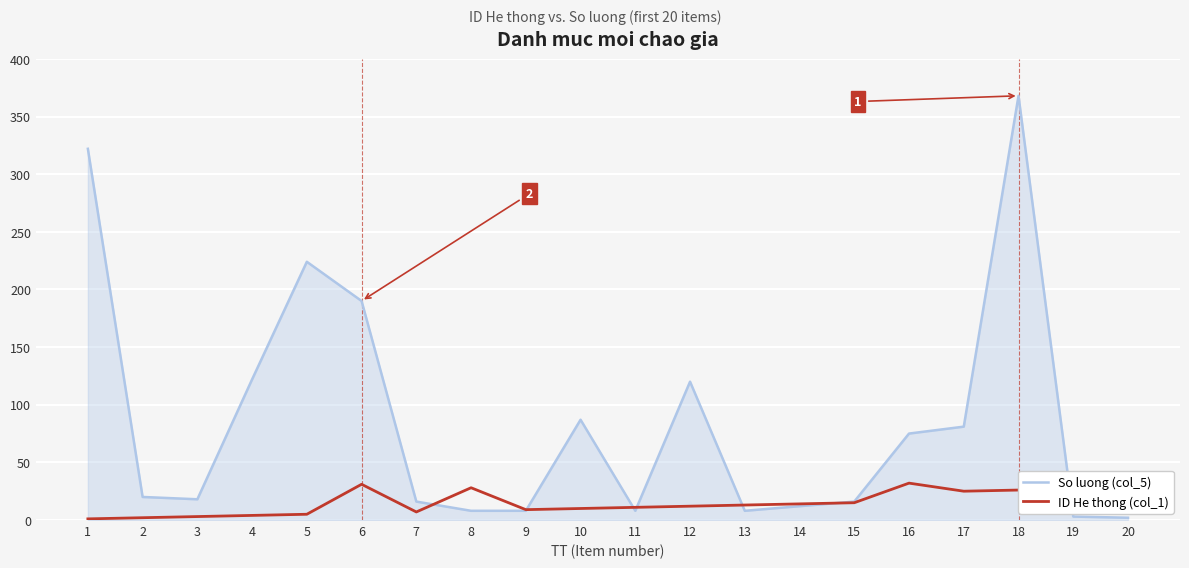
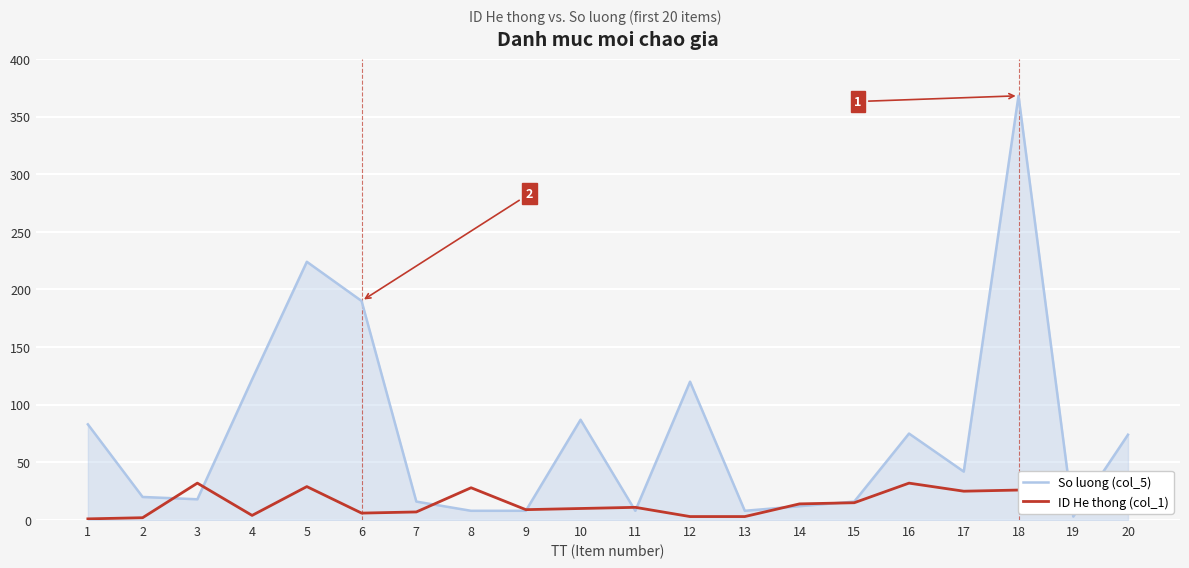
  {
    "So luong (col_5)": {
-     "1": 322,
+     "1": 83,
      "2": 20,
      "3": 18,
      "4": 122,
      "5": 224,
      "6": 190,
      "7": 16,
      "8": 8,
      "10": 87,
      "11": 8,
      "12": 120,
      "13": 8,
      "16": 75,
-     "17": 81,
+     "17": 42,
      "18": 368,
      "19": 3,
-     "20": 2
+     "20": 74
    },
    "ID He thong (col_1)": {
      "1": 1,
      "2": 2,
-     "3": 3,
+     "3": 32,
      "4": 4,
-     "5": 5,
-     "6": 31,
+     "5": 29,
+     "6": 6,
      "7": 7,
      "8": 28,
      "10": 10,
      "11": 11,
-     "12": 12,
-     "13": 13,
+     "12": 3,
+     "13": 3,
      "16": 32,
      "17": 25
    }
  }
